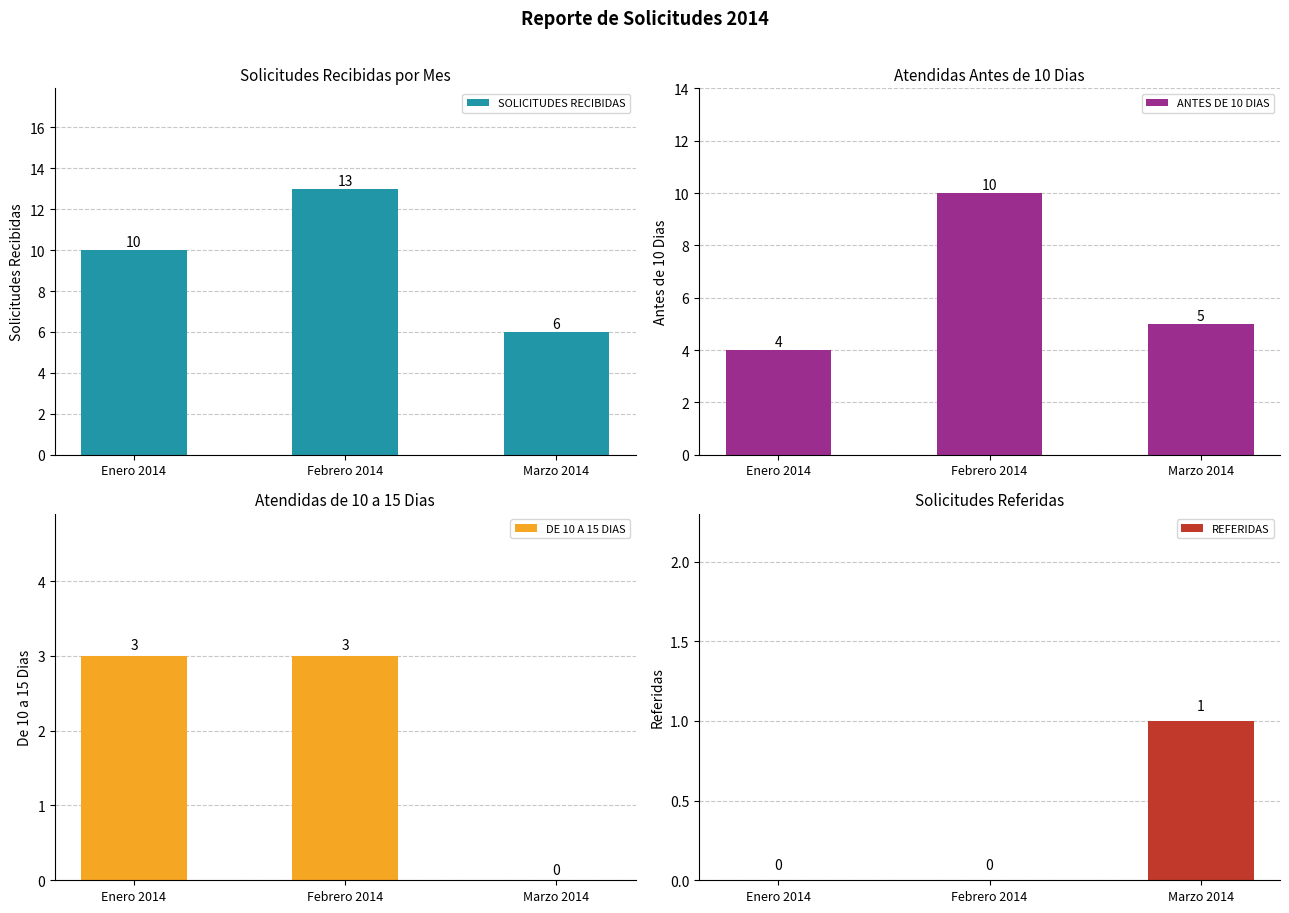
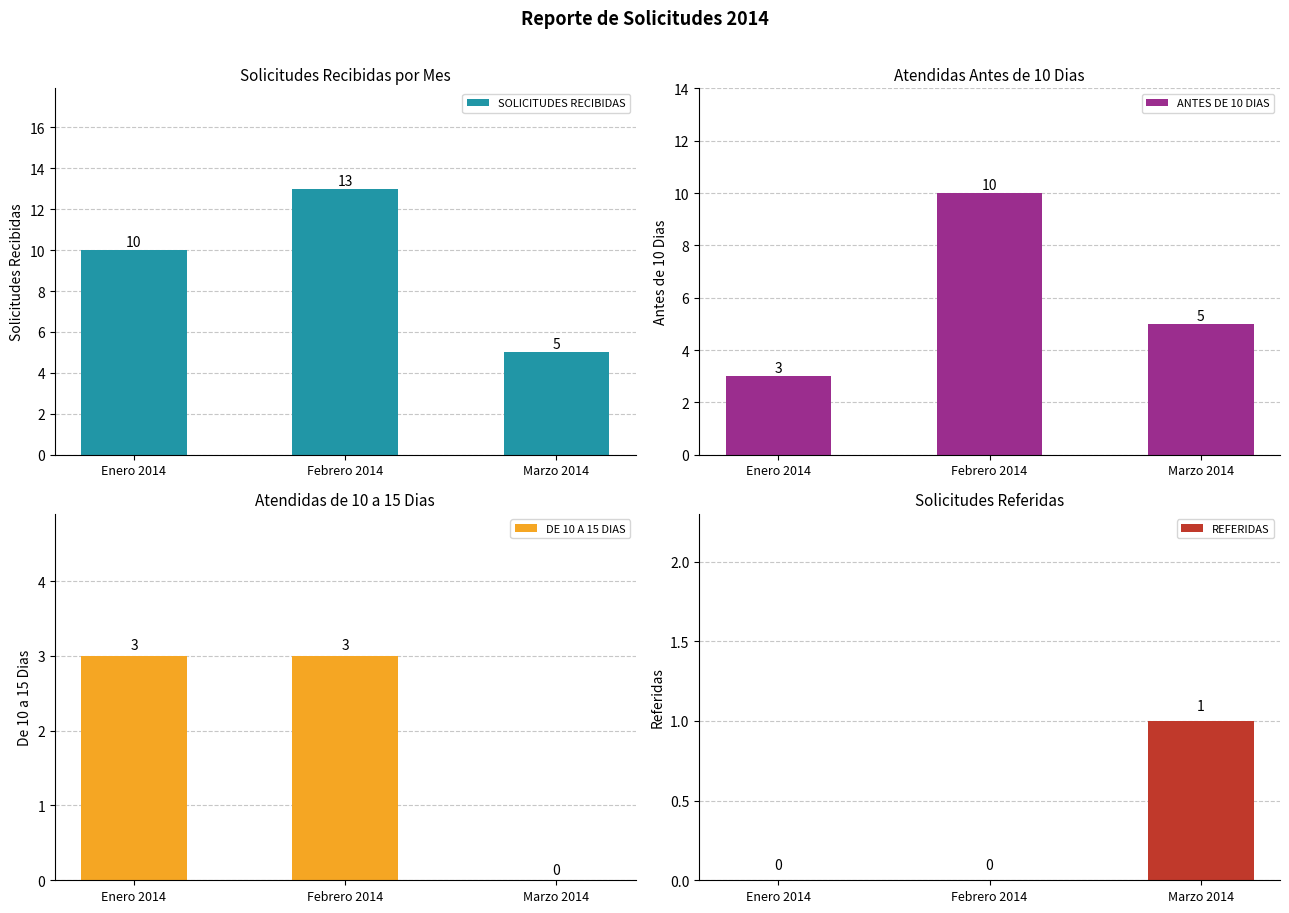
  {
    "Solicitudes Recibidas por Mes": {
      "Enero 2014": 10,
      "Febrero 2014": 13,
-     "Marzo 2014": 6
+     "Marzo 2014": 5
    },
    "Atendidas Antes de 10 Dias": {
-     "Enero 2014": 4,
+     "Enero 2014": 3,
      "Febrero 2014": 10,
      "Marzo 2014": 5
    },
    "Atendidas de 10 a 15 Dias": {
      "Enero 2014": 3,
      "Febrero 2014": 3,
      "Marzo 2014": 0
    },
    "Solicitudes Referidas": {
      "Enero 2014": 0,
      "Febrero 2014": 0,
      "Marzo 2014": 1
    }
  }
